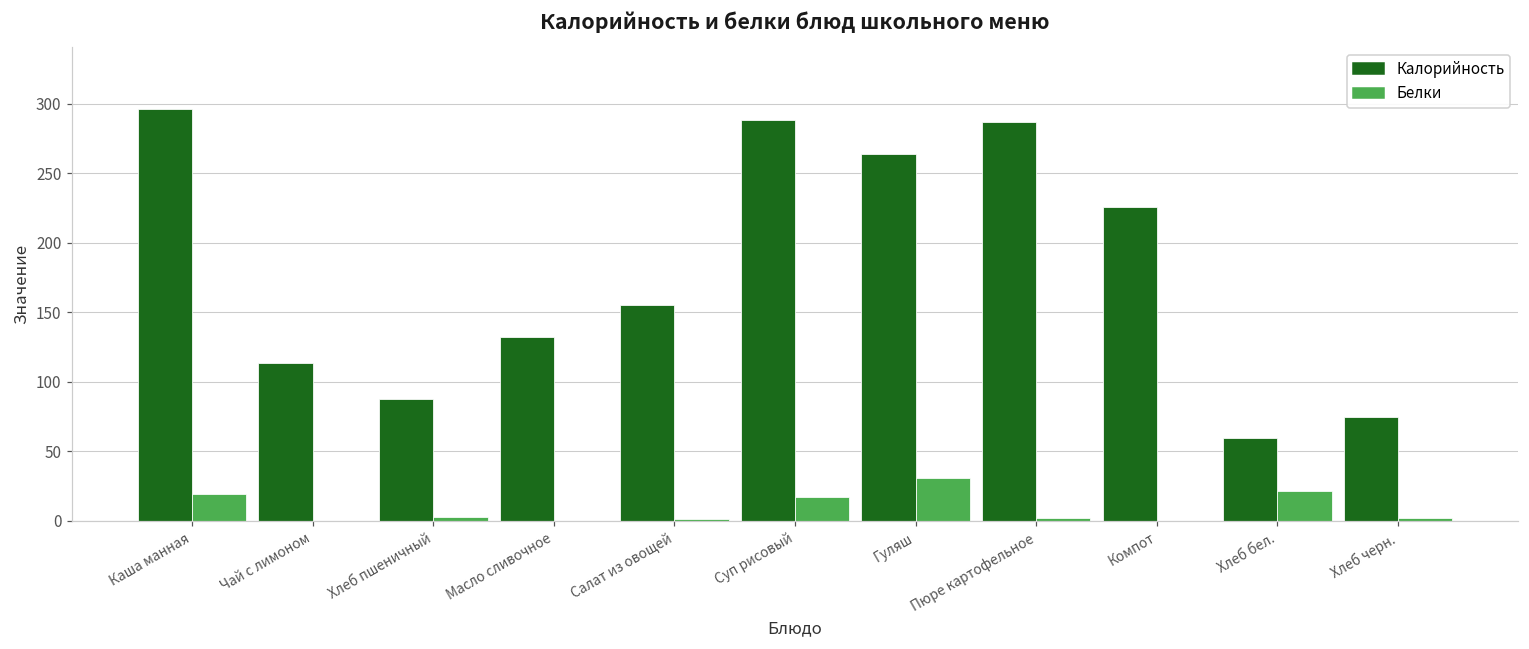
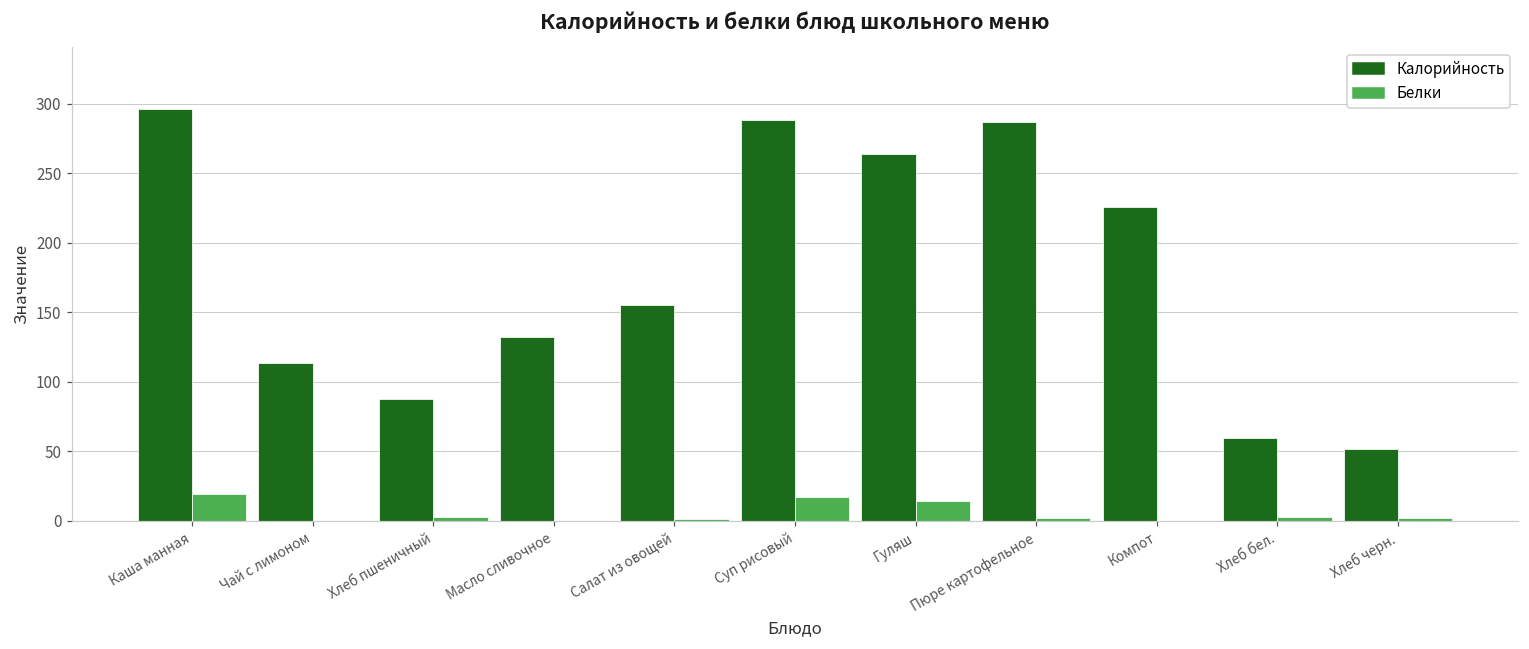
  {
    "Калорийность": {
      "Каша манная": 297,
      "Чай с лимоном": 113,
      "Хлеб пшеничный": 88,
      "Масло сливочное": 132,
      "Салат из овощей": 156,
      "Суп рисовый": 289,
      "Гуляш": 264,
      "Пюре картофельное": 287,
      "Компот": 226,
      "Хлеб бел.": 60,
-     "Хлеб черн.": 74
+     "Хлеб черн.": 52
    },
    "Белки": {
      "Каша манная": 19,
      "Чай с лимоном": 0,
      "Хлеб пшеничный": 3,
      "Суп рисовый": 17,
-     "Гуляш": 31,
+     "Гуляш": 14,
      "Пюре картофельное": 2,
      "Компот": 0,
-     "Хлеб бел.": 22,
+     "Хлеб бел.": 3,
      "Хлеб черн.": 2
    }
  }
